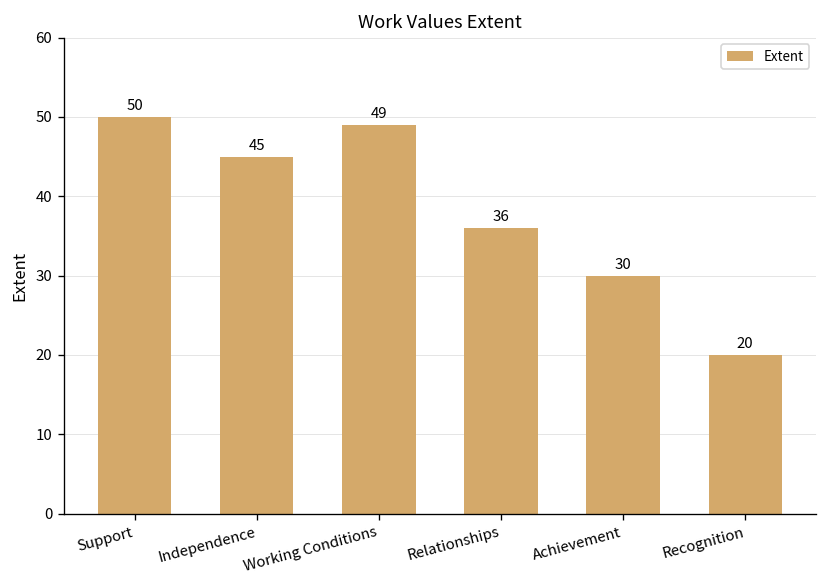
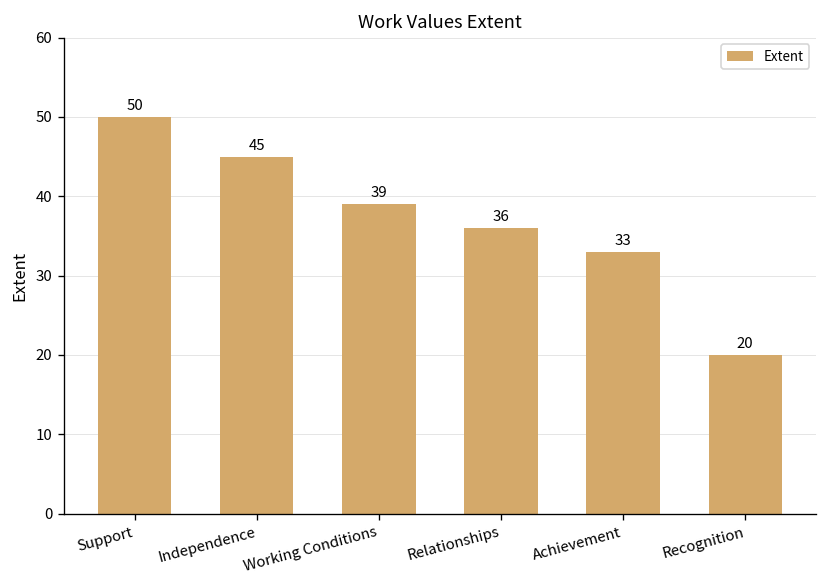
  {
    "Support": 50,
    "Independence": 45,
-   "Working Conditions": 49,
+   "Working Conditions": 39,
    "Relationships": 36,
-   "Achievement": 30,
+   "Achievement": 33,
    "Recognition": 20
  }
